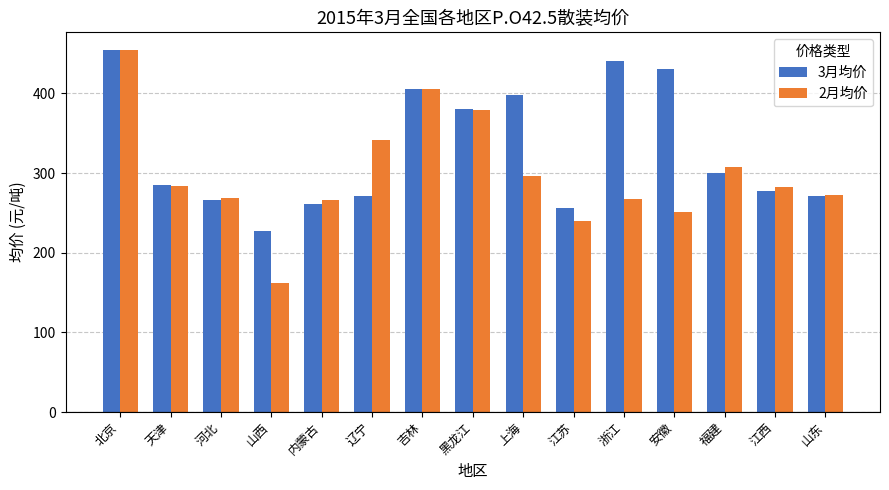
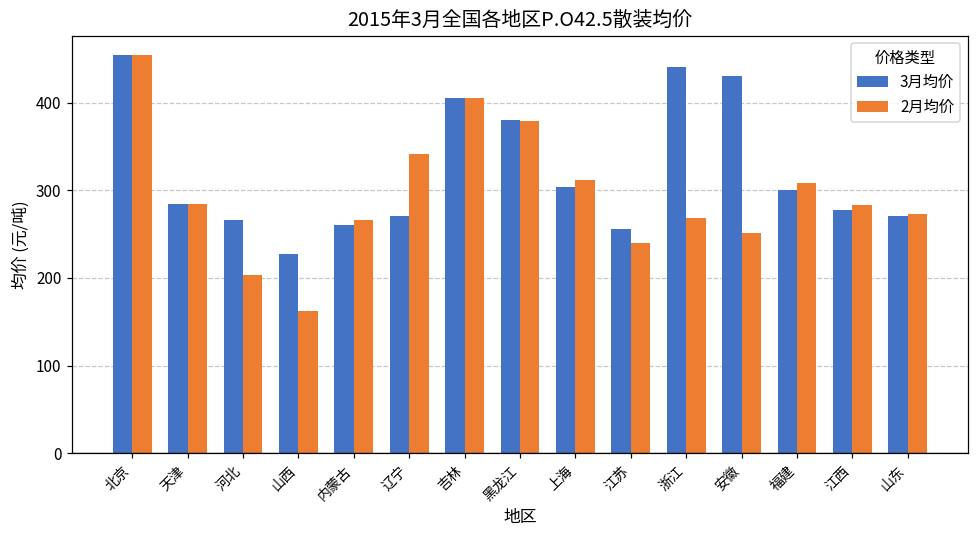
  {
    "3月均价": {
      "北京": 450,
      "天津": 290,
      "河北": 270,
      "山西": 230,
      "内蒙古": 260,
      "辽宁": 270,
      "吉林": 410,
      "黑龙江": 380,
-     "上海": 400,
+     "上海": 300,
      "江苏": 260,
      "浙江": 440,
      "安徽": 430,
      "福建": 300,
      "江西": 280,
      "山东": 270
    },
    "2月均价": {
      "北京": 450,
      "天津": 280,
-     "河北": 270,
+     "河北": 200,
      "山西": 160,
      "内蒙古": 270,
      "辽宁": 340,
      "吉林": 410,
      "黑龙江": 380,
-     "上海": 300,
+     "上海": 310,
      "江苏": 240,
      "浙江": 270,
      "安徽": 250,
      "福建": 310,
      "江西": 280,
      "山东": 270
    }
  }
